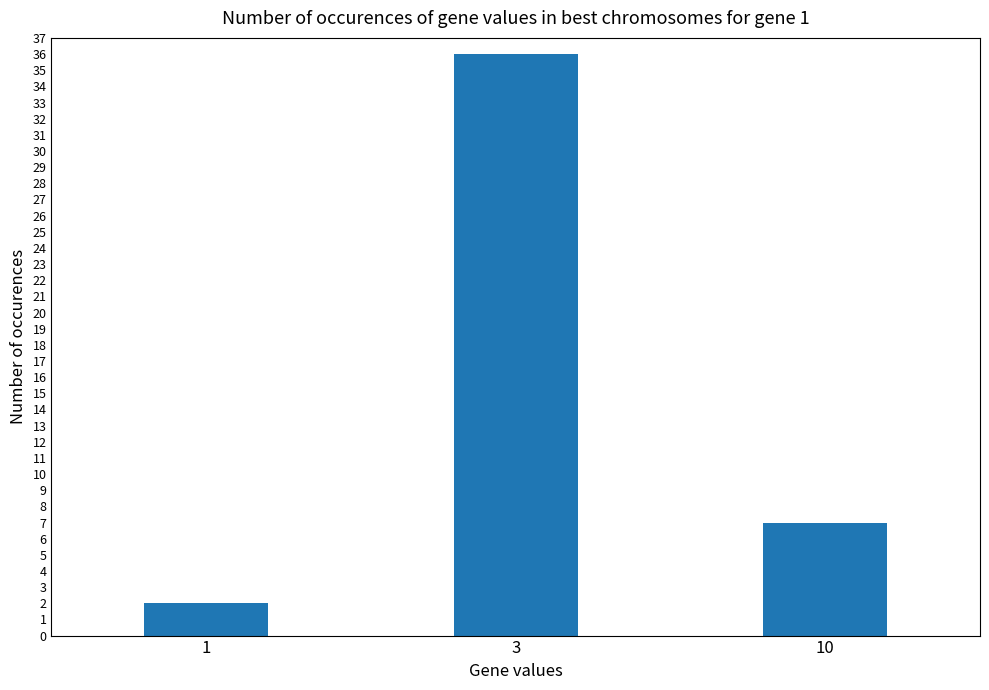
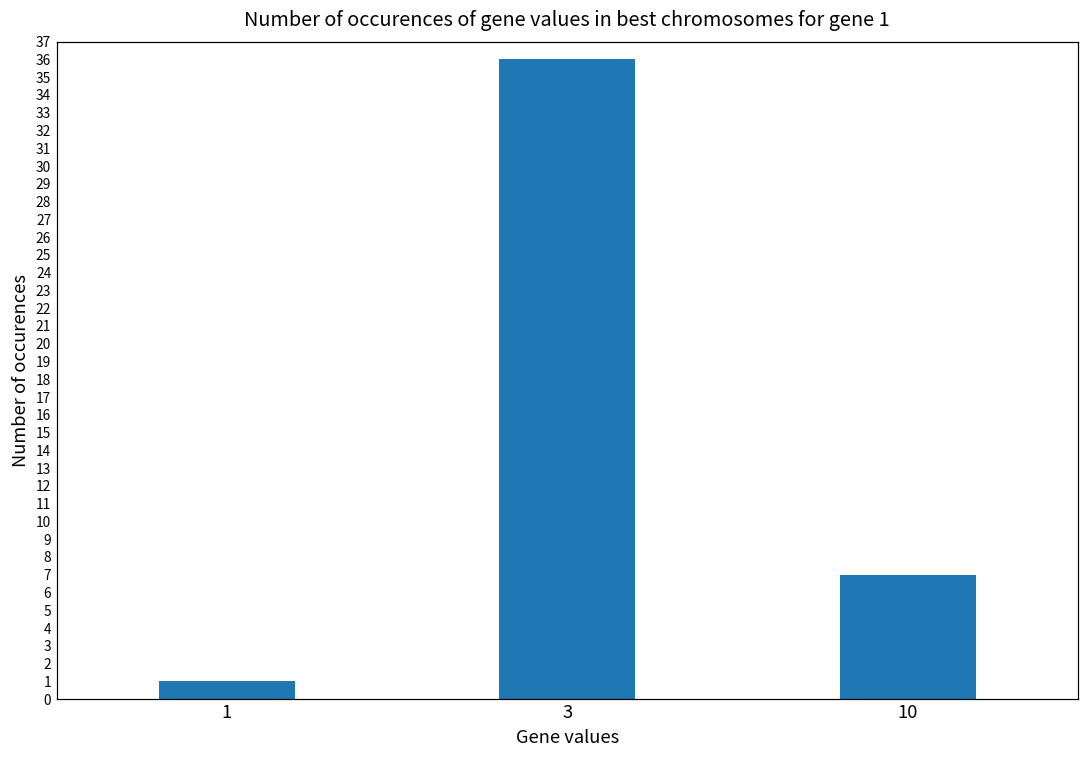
  {
-   "1": 2,
+   "1": 1,
    "3": 36,
    "10": 7
  }
